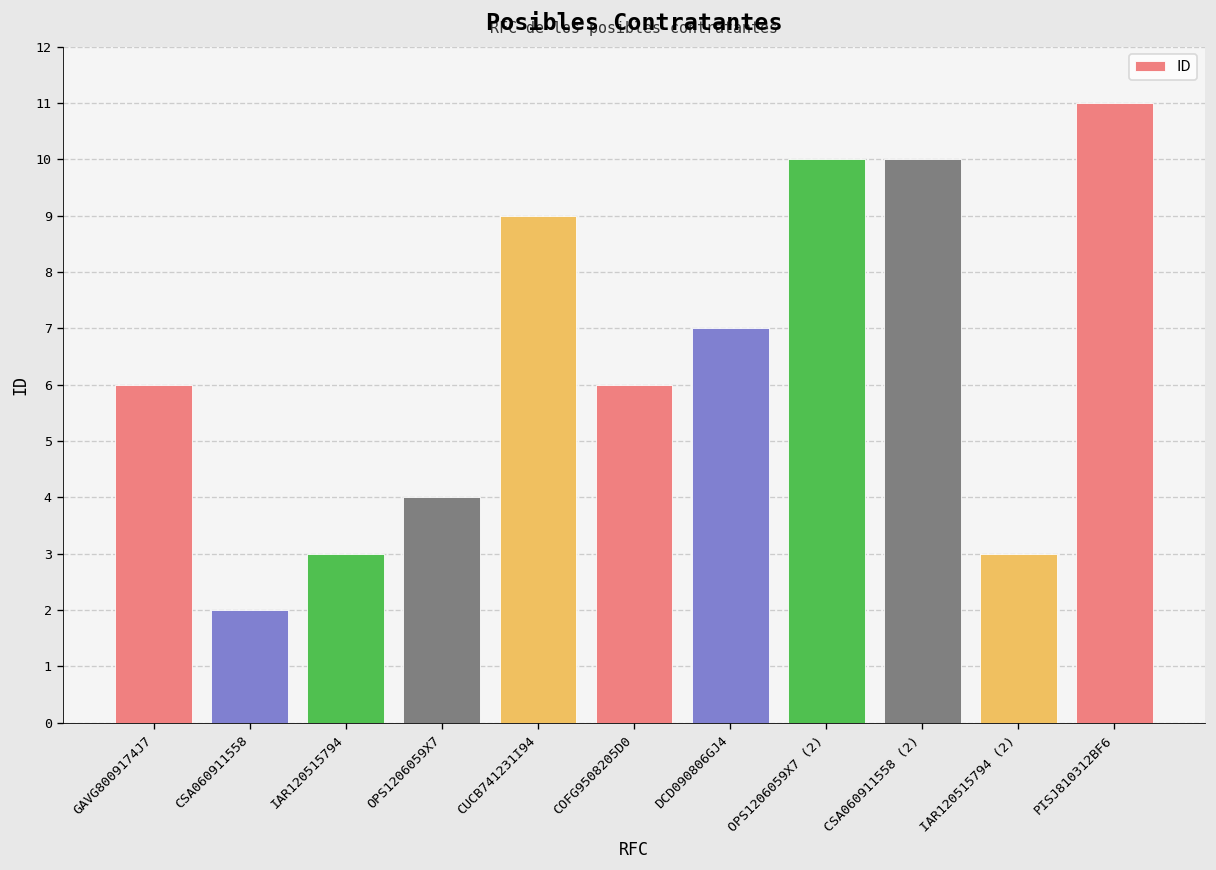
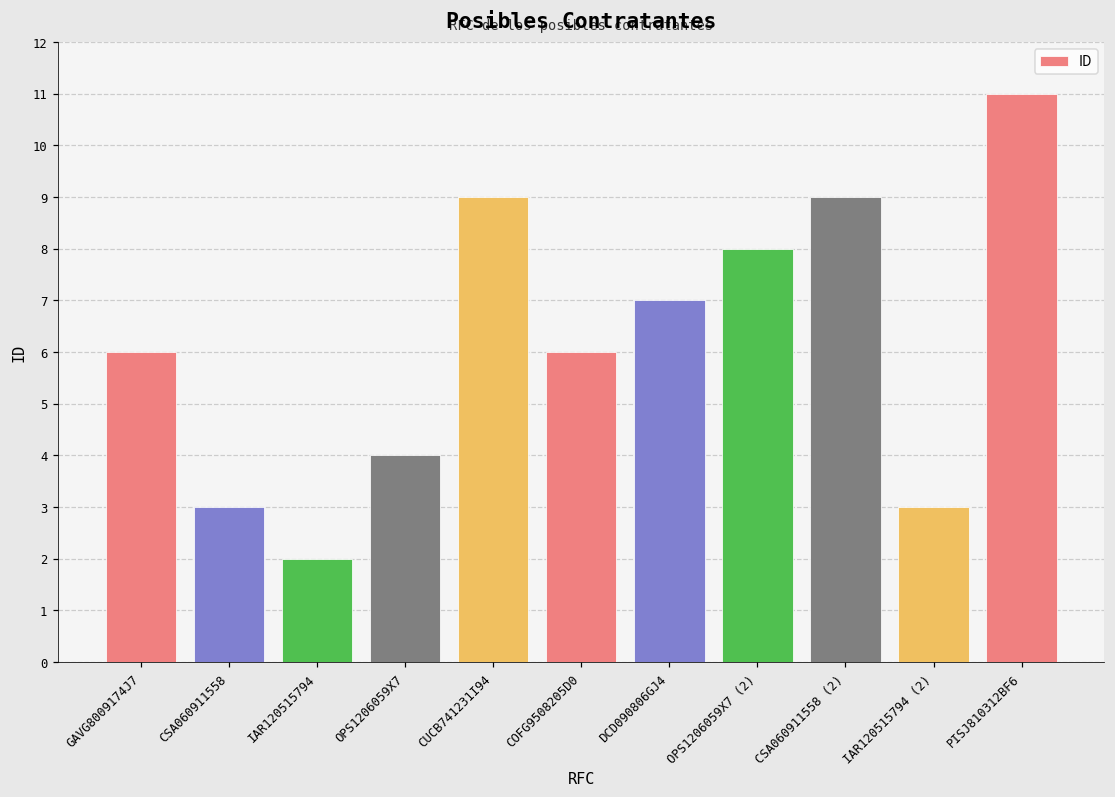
  {
    "GAVG8009174J7": 6,
-   "CSA060911558": 2,
-   "IAR120515794": 3,
+   "CSA060911558": 3,
+   "IAR120515794": 2,
    "OPS1206059X7": 4,
    "CUCB741231I94": 9,
    "COFG9508205D0": 6,
    "DCD090806GJ4": 7,
-   "OPS1206059X7 (2)": 10,
-   "CSA060911558 (2)": 10,
+   "OPS1206059X7 (2)": 8,
+   "CSA060911558 (2)": 9,
    "IAR120515794 (2)": 3,
    "PISJ810312BF6": 11
  }
